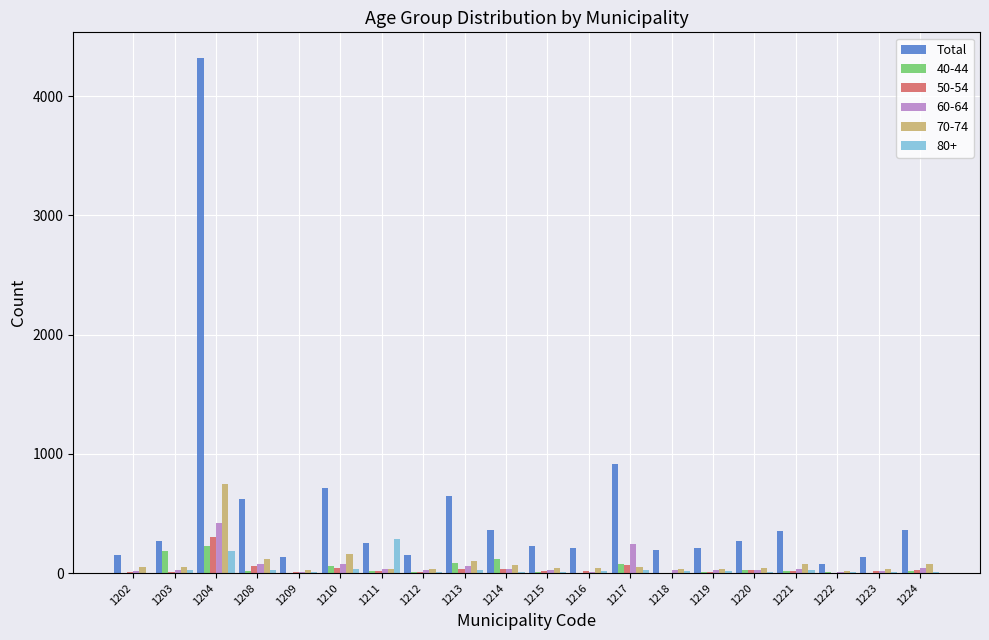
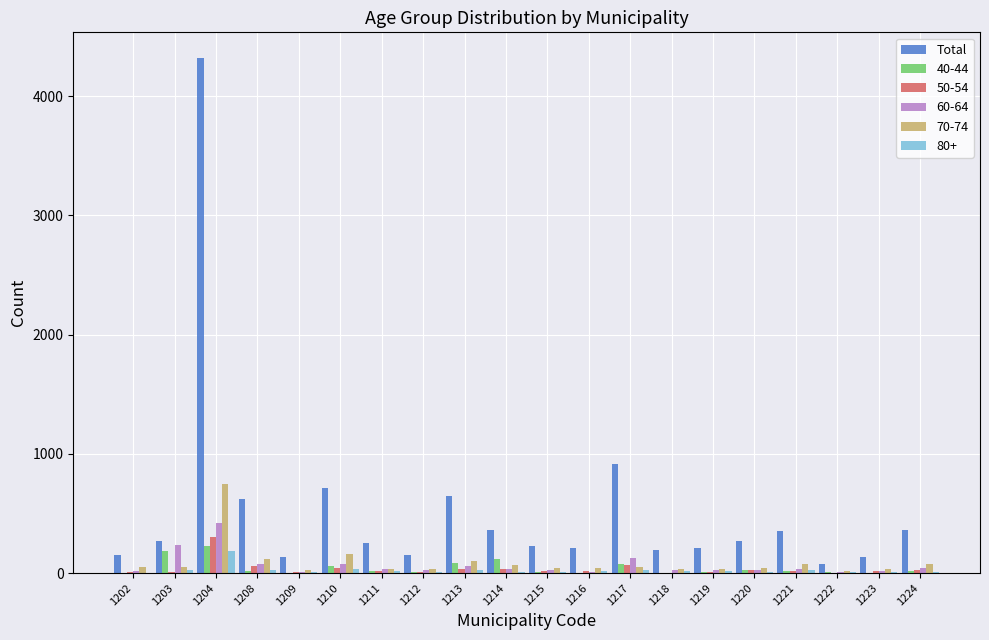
  {
    "Total": {
      "1202": 150,
      "1203": 270,
      "1204": 4320,
      "1208": 620,
      "1209": 140,
      "1210": 710,
      "1211": 250,
      "1212": 150,
      "1213": 650,
      "1214": 360,
      "1215": 230,
      "1216": 210,
      "1217": 920,
      "1218": 200,
      "1219": 210,
      "1220": 270,
      "1221": 360,
      "1222": 70,
      "1223": 140,
      "1224": 360
    },
    "40-44": {
      "1203": 180,
      "1204": 230,
      "1208": 20,
      "1210": 60,
      "1211": 20,
      "1213": 80,
      "1214": 120,
      "1217": 70,
      "1220": 30
    },
    "50-54": {
      "1204": 300,
      "1208": 60,
      "1210": 40,
      "1213": 40,
      "1214": 40,
      "1217": 70,
      "1220": 30,
      "1224": 30
    },
    "60-64": {
-     "1203": 20,
+     "1203": 230,
      "1204": 420,
      "1208": 80,
      "1210": 80,
      "1211": 30,
      "1212": 20,
      "1213": 60,
      "1214": 40,
      "1215": 30,
-     "1217": 240,
+     "1217": 120,
      "1218": 30,
      "1219": 20,
      "1220": 30,
      "1221": 30,
      "1224": 40
    },
    "70-74": {
      "1202": 50,
      "1203": 50,
      "1204": 750,
      "1208": 120,
      "1209": 30,
      "1210": 160,
      "1211": 40,
      "1212": 30,
      "1213": 100,
      "1214": 70,
      "1215": 50,
      "1216": 40,
      "1217": 50,
      "1218": 40,
      "1219": 30,
      "1220": 40,
      "1221": 70,
      "1223": 30,
      "1224": 70
    },
    "80+": {
      "1203": 20,
      "1204": 180,
      "1208": 20,
      "1210": 30,
-     "1211": 280,
+     "1211": 20,
      "1213": 20,
      "1217": 20,
      "1221": 30
    }
  }
